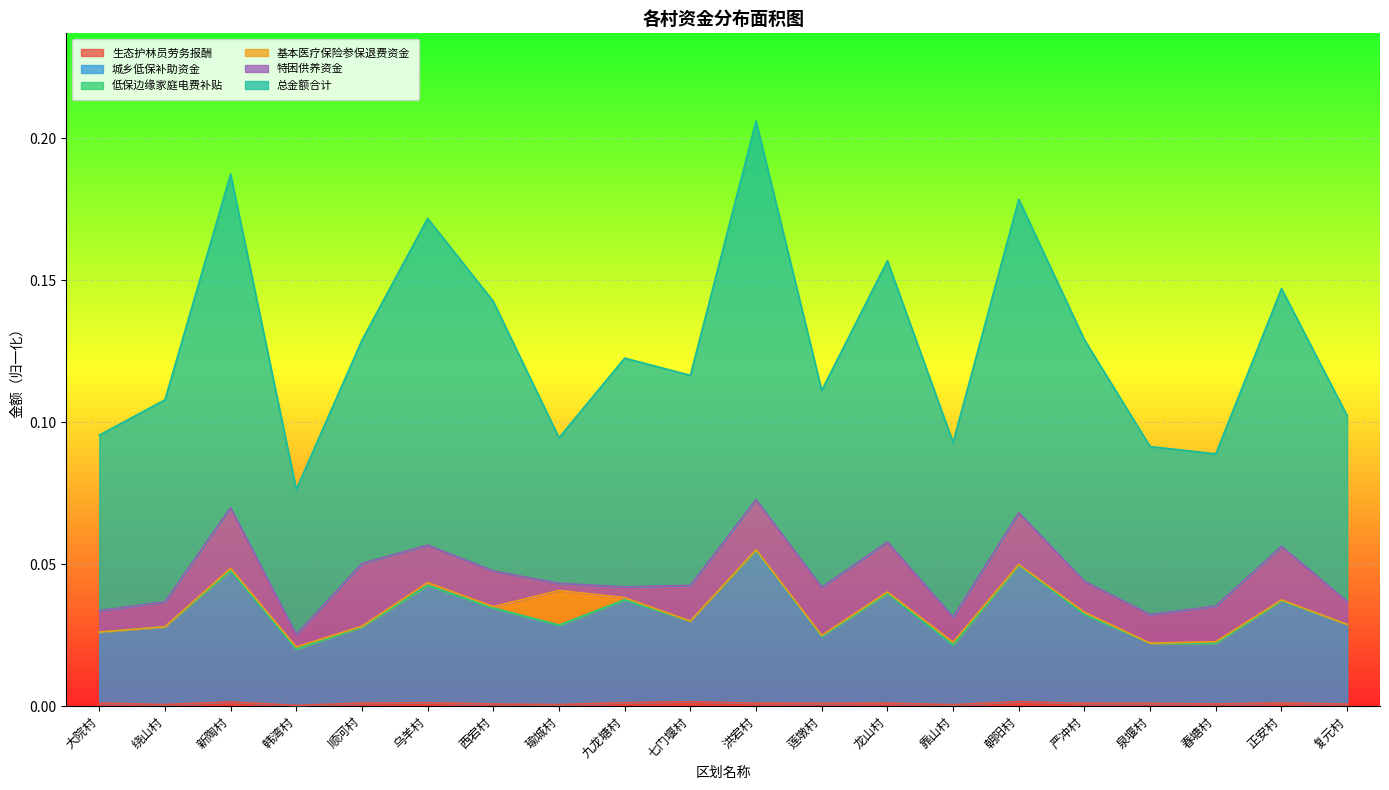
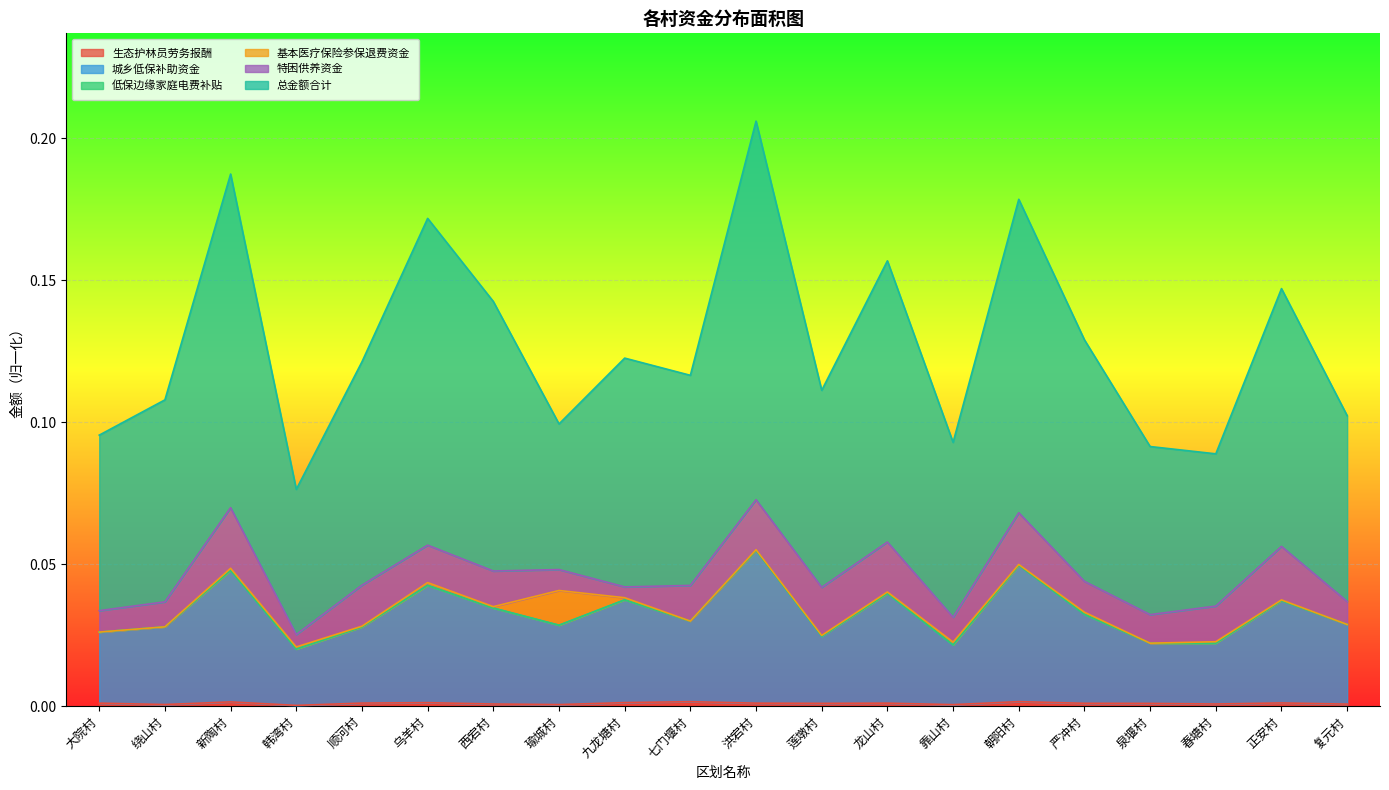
  {
    "生态护林员劳务报酬": {
      "大院村": 0.001,
      "绕山村": 0.001,
      "新陶村": 0.002,
      "韩湾村": 0.000,
      "顺河村": 0.001,
      "乌羊村": 0.001,
      "西宕村": 0.001,
      "瑜城村": 0.001,
      "九龙塘村": 0.001,
      "七门堰村": 0.002,
      "洪宕村": 0.001,
      "莲墩村": 0.001,
      "龙山村": 0.001,
      "靠山村": 0.001,
      "朝阳村": 0.002,
      "严冲村": 0.001,
      "泉堰村": 0.001,
      "春塘村": 0.001,
      "正安村": 0.001,
      "复元村": 0.001
    },
    "基本医疗保险参保退费资金": {
      "乌羊村": 0.001,
      "瑜城村": 0.012,
      "靠山村": 0.001
    },
    "特困供养资金": {
      "大院村": 0.008,
      "绕山村": 0.009,
      "新陶村": 0.021,
      "韩湾村": 0.004,
-     "顺河村": 0.022,
+     "顺河村": 0.014,
      "乌羊村": 0.013,
      "西宕村": 0.013,
-     "瑜城村": 0.003,
+     "瑜城村": 0.007,
      "九龙塘村": 0.004,
      "七门堰村": 0.013,
      "洪宕村": 0.018,
      "莲墩村": 0.017,
      "龙山村": 0.018,
      "靠山村": 0.009,
      "朝阳村": 0.018,
      "严冲村": 0.011,
      "泉堰村": 0.010,
      "春塘村": 0.013,
      "正安村": 0.019,
      "复元村": 0.008
    }
  }
